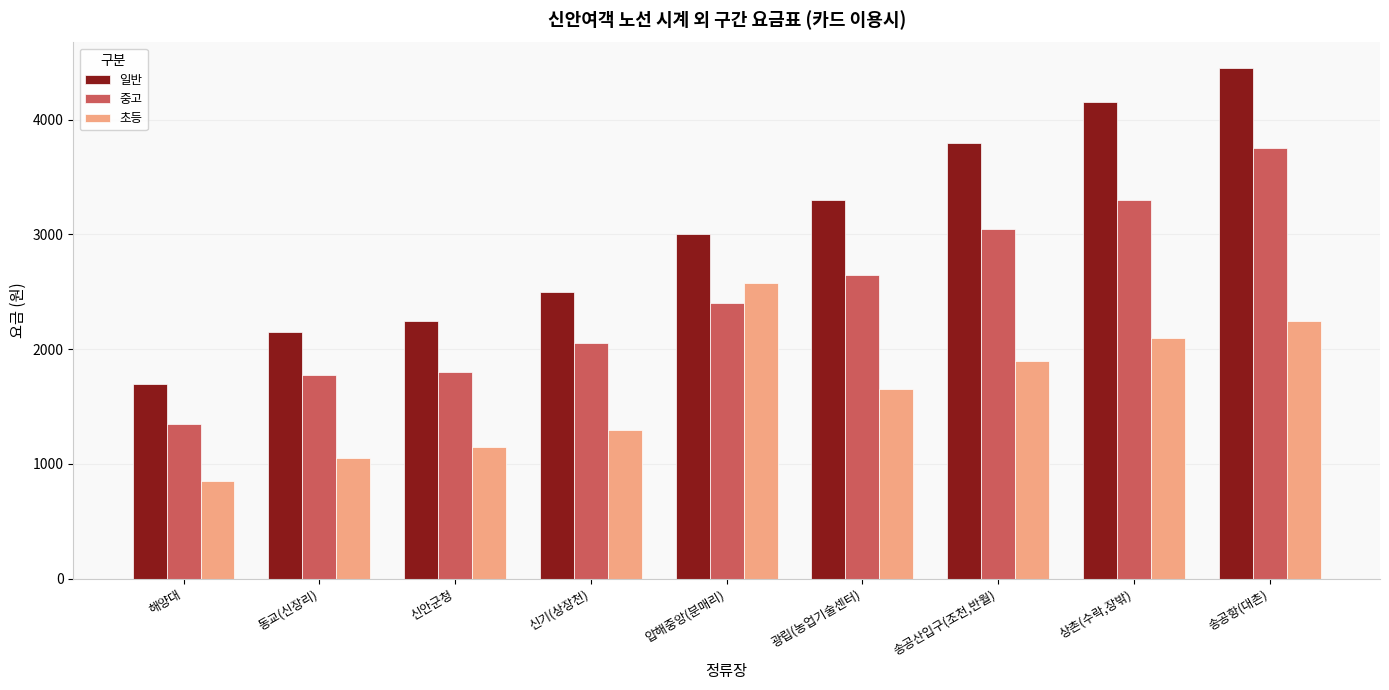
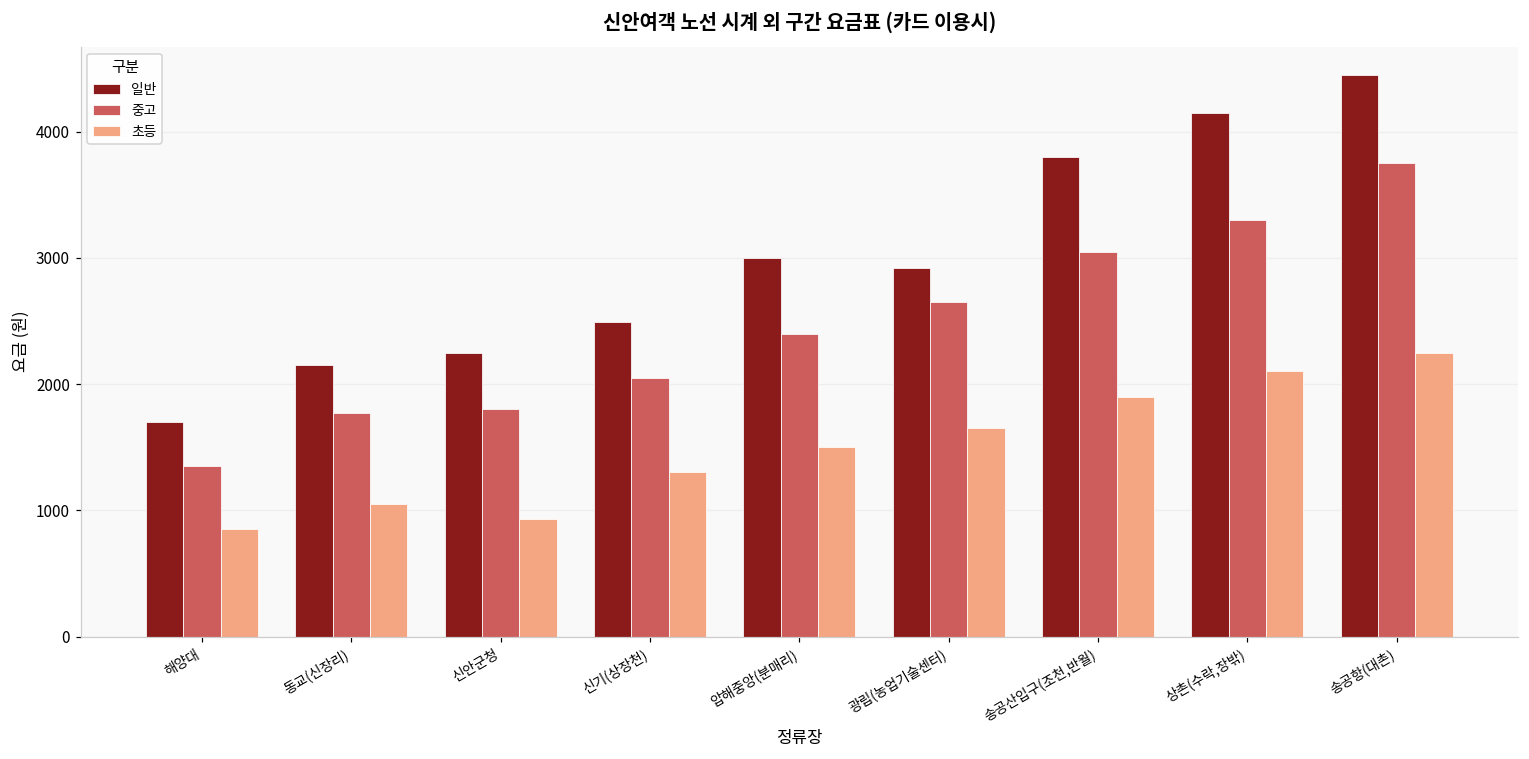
  {
    "일반": {
      "해양대": 1700,
      "동교(신장리)": 2150,
      "신안군청": 2250,
      "신기(상장천)": 2500,
      "압해중앙(분매리)": 3000,
-     "광립(농업기술센터)": 3300,
+     "광립(농업기술센터)": 2920,
      "송공산입구(조천,반월)": 3800,
      "상촌(수락,장밖)": 4150,
      "송공항(대촌)": 4450
    },
    "중고": {
      "해양대": 1350,
      "동교(신장리)": 1780,
      "신안군청": 1800,
      "신기(상장천)": 2050,
      "압해중앙(분매리)": 2400,
      "광립(농업기술센터)": 2650,
      "송공산입구(조천,반월)": 3050,
      "상촌(수락,장밖)": 3300,
      "송공항(대촌)": 3760
    },
    "초등": {
      "해양대": 850,
      "동교(신장리)": 1050,
-     "신안군청": 1150,
+     "신안군청": 930,
      "신기(상장천)": 1300,
-     "압해중앙(분매리)": 2580,
+     "압해중앙(분매리)": 1500,
      "광립(농업기술센터)": 1650,
      "송공산입구(조천,반월)": 1900,
      "상촌(수락,장밖)": 2100,
      "송공항(대촌)": 2250
    }
  }
